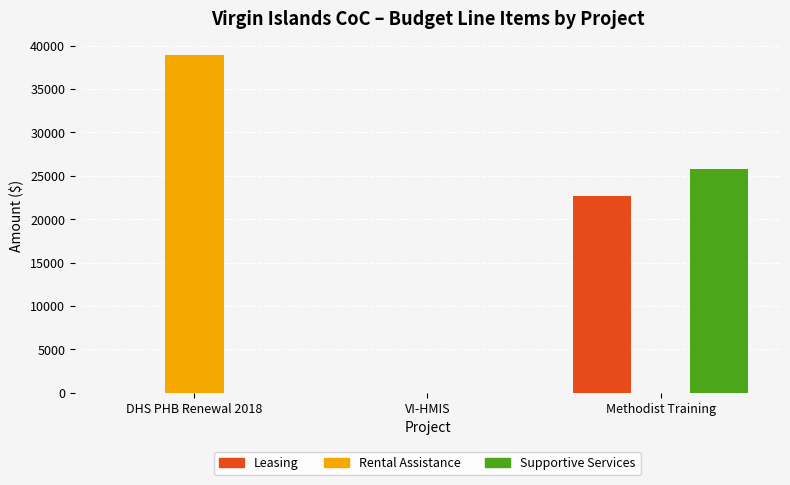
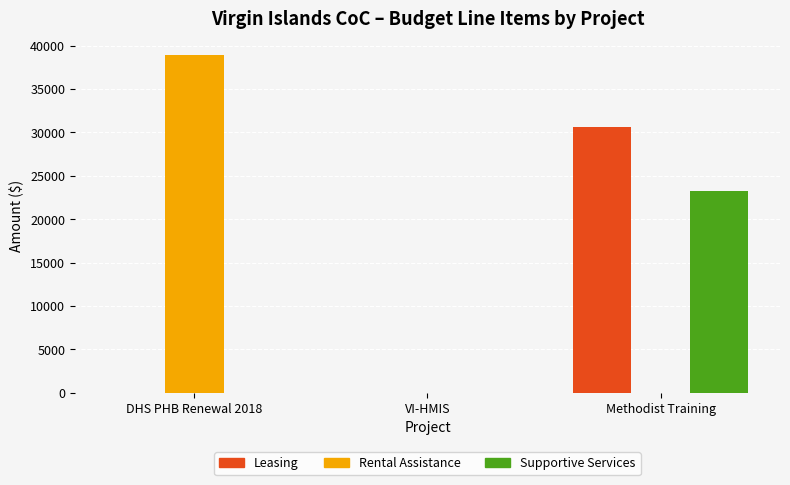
  {
    "Leasing": {
      "DHS PHB Renewal 2018": 0,
      "VI-HMIS": 0,
-     "Methodist Training": 23000
+     "Methodist Training": 31000
    },
    "Rental Assistance": {
      "DHS PHB Renewal 2018": 39000,
      "VI-HMIS": 0,
      "Methodist Training": 0
    },
    "Supportive Services": {
      "DHS PHB Renewal 2018": 0,
      "VI-HMIS": 0,
-     "Methodist Training": 26000
+     "Methodist Training": 23000
    }
  }
